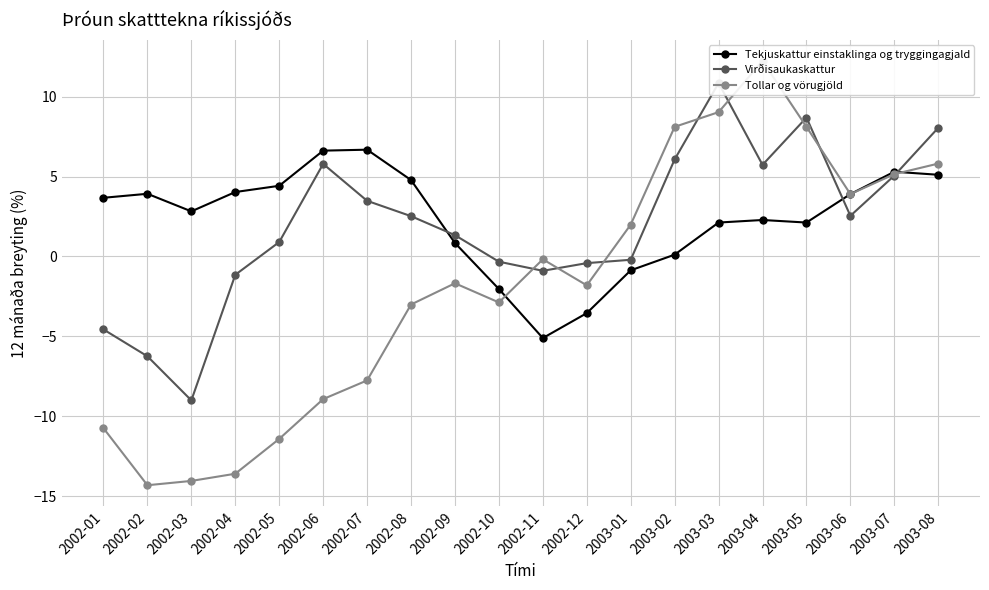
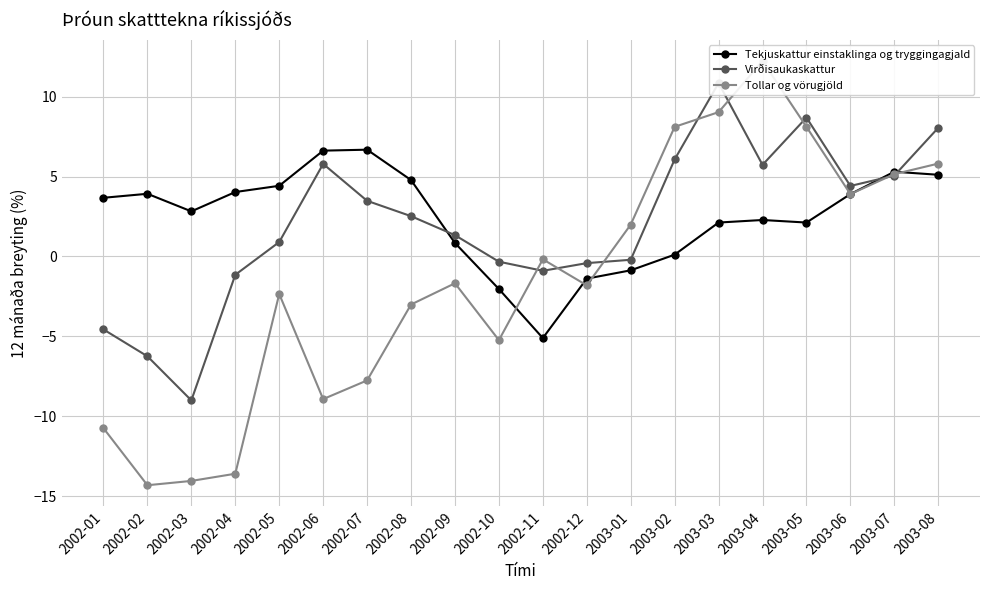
  {
    "Tekjuskattur einstaklinga og tryggingagjald": {
      "2002-01": 3.7,
      "2002-02": 3.9,
      "2002-03": 2.8,
      "2002-04": 4.0,
      "2002-05": 4.4,
      "2002-06": 6.6,
      "2002-07": 6.7,
      "2002-08": 4.8,
      "2002-09": 0.8,
      "2002-10": -2.0,
      "2002-11": -5.1,
-     "2002-12": -3.6,
+     "2002-12": -1.4,
      "2003-01": -0.9,
      "2003-02": 0.1,
      "2003-03": 2.1,
      "2003-04": 2.3,
      "2003-05": 2.1,
      "2003-08": 5.1
    },
    "Virðisaukaskattur": {
      "2002-01": -4.6,
      "2002-02": -6.3,
      "2002-03": -9.0,
      "2002-04": -1.2,
      "2002-05": 0.9,
      "2002-06": 5.8,
      "2002-07": 3.5,
      "2002-08": 2.5,
      "2002-09": 1.3,
      "2002-10": -0.3,
      "2002-11": -0.9,
      "2002-12": -0.4,
      "2003-01": -0.2,
      "2003-02": 6.1,
      "2003-04": 5.7,
      "2003-05": 8.7,
-     "2003-06": 2.5,
+     "2003-06": 4.4,
      "2003-08": 8.1
    },
    "Tollar og vörugjöld": {
      "2002-01": -10.8,
      "2002-02": -14.3,
      "2002-03": -14.1,
      "2002-04": -13.6,
-     "2002-05": -11.4,
+     "2002-05": -2.4,
      "2002-06": -8.9,
      "2002-07": -7.8,
      "2002-08": -3.0,
      "2002-09": -1.7,
-     "2002-10": -2.9,
+     "2002-10": -5.2,
      "2002-11": -0.2,
      "2002-12": -1.8,
      "2003-01": 2.0,
      "2003-02": 8.1,
      "2003-03": 9.0,
      "2003-05": 8.1,
      "2003-08": 5.8
    }
  }
